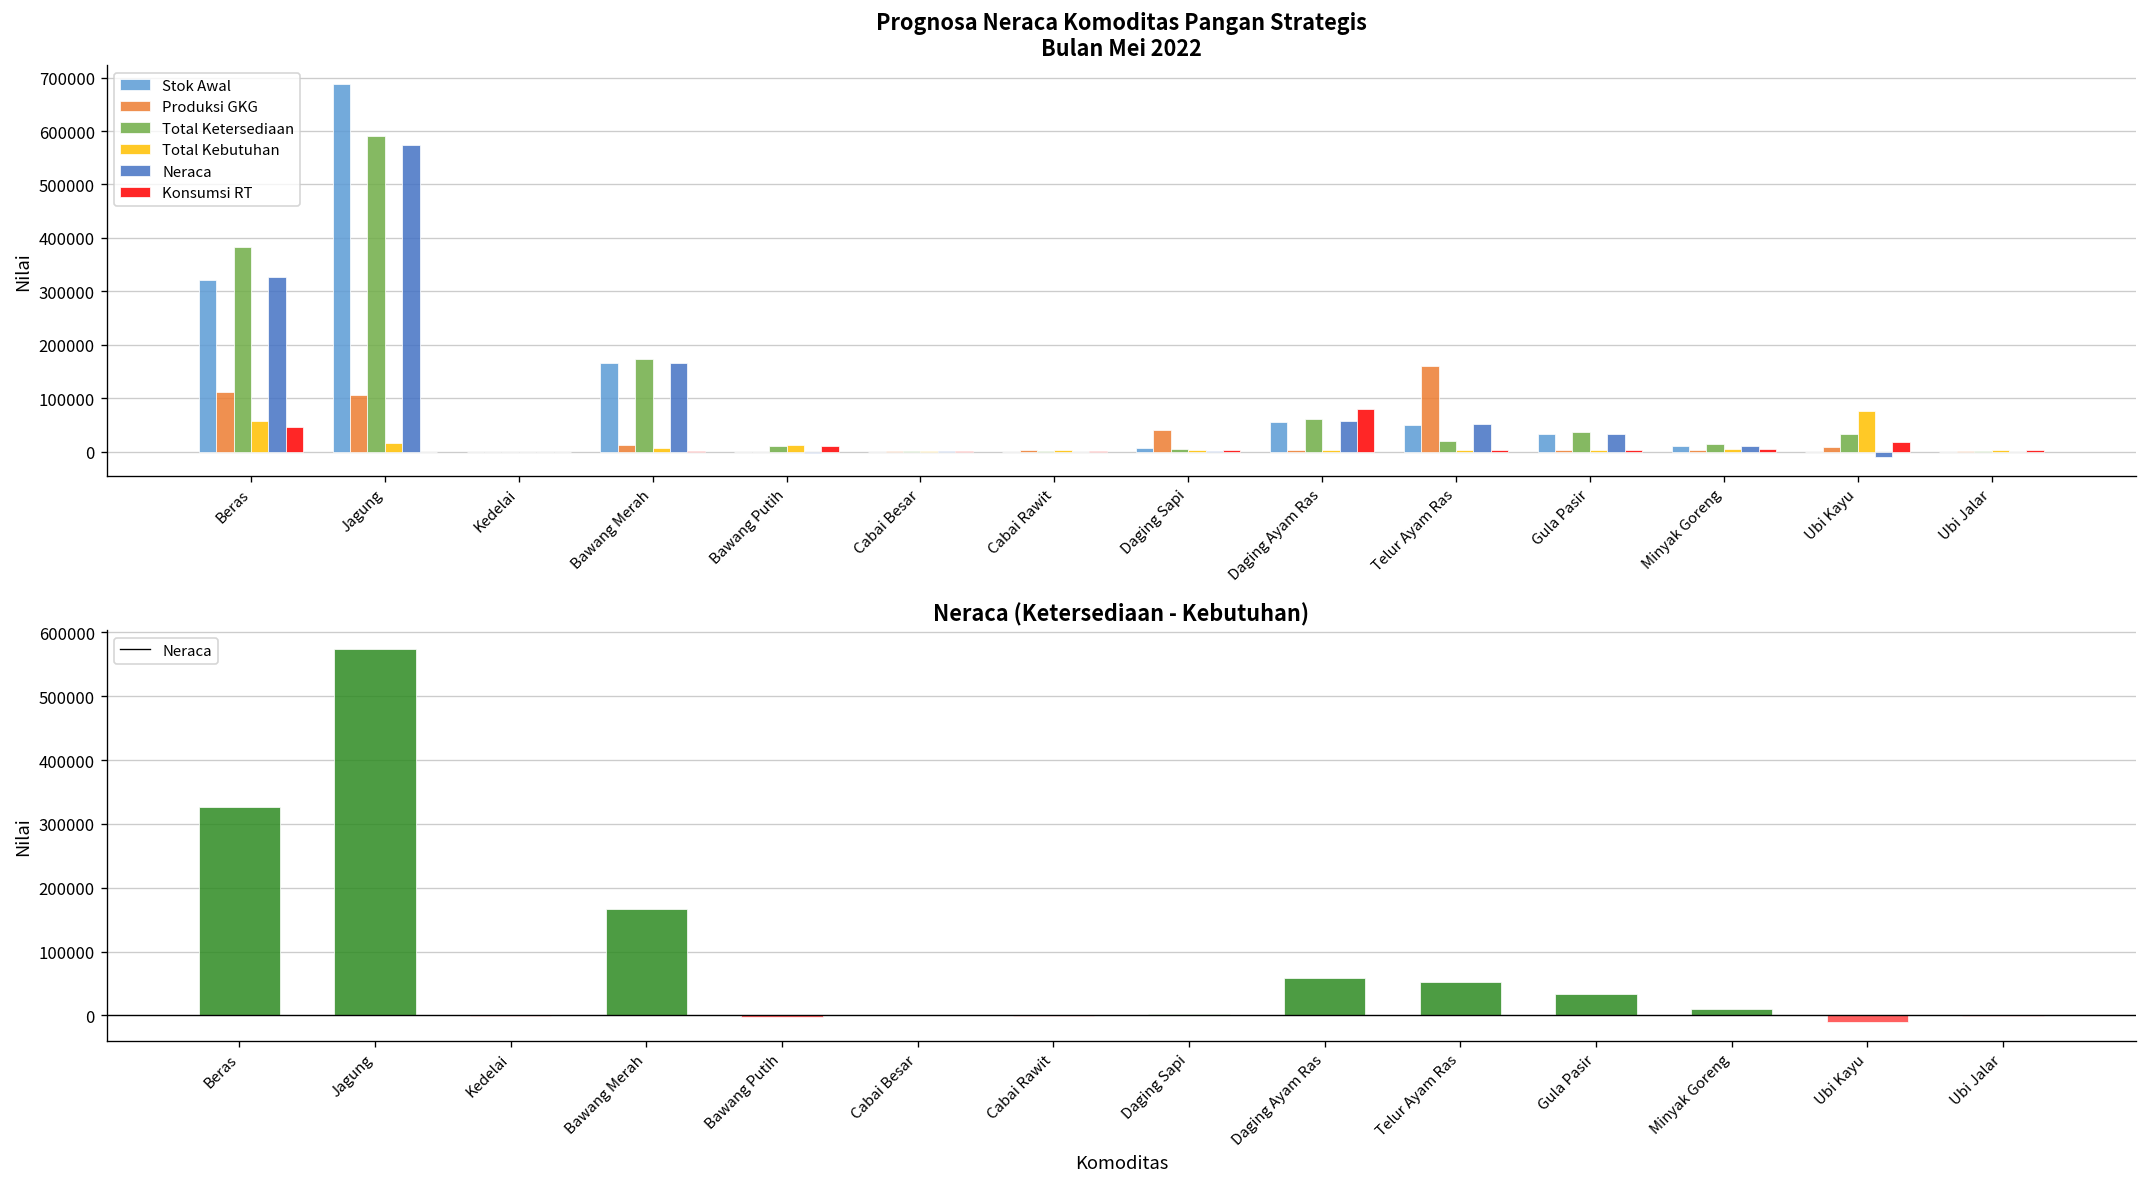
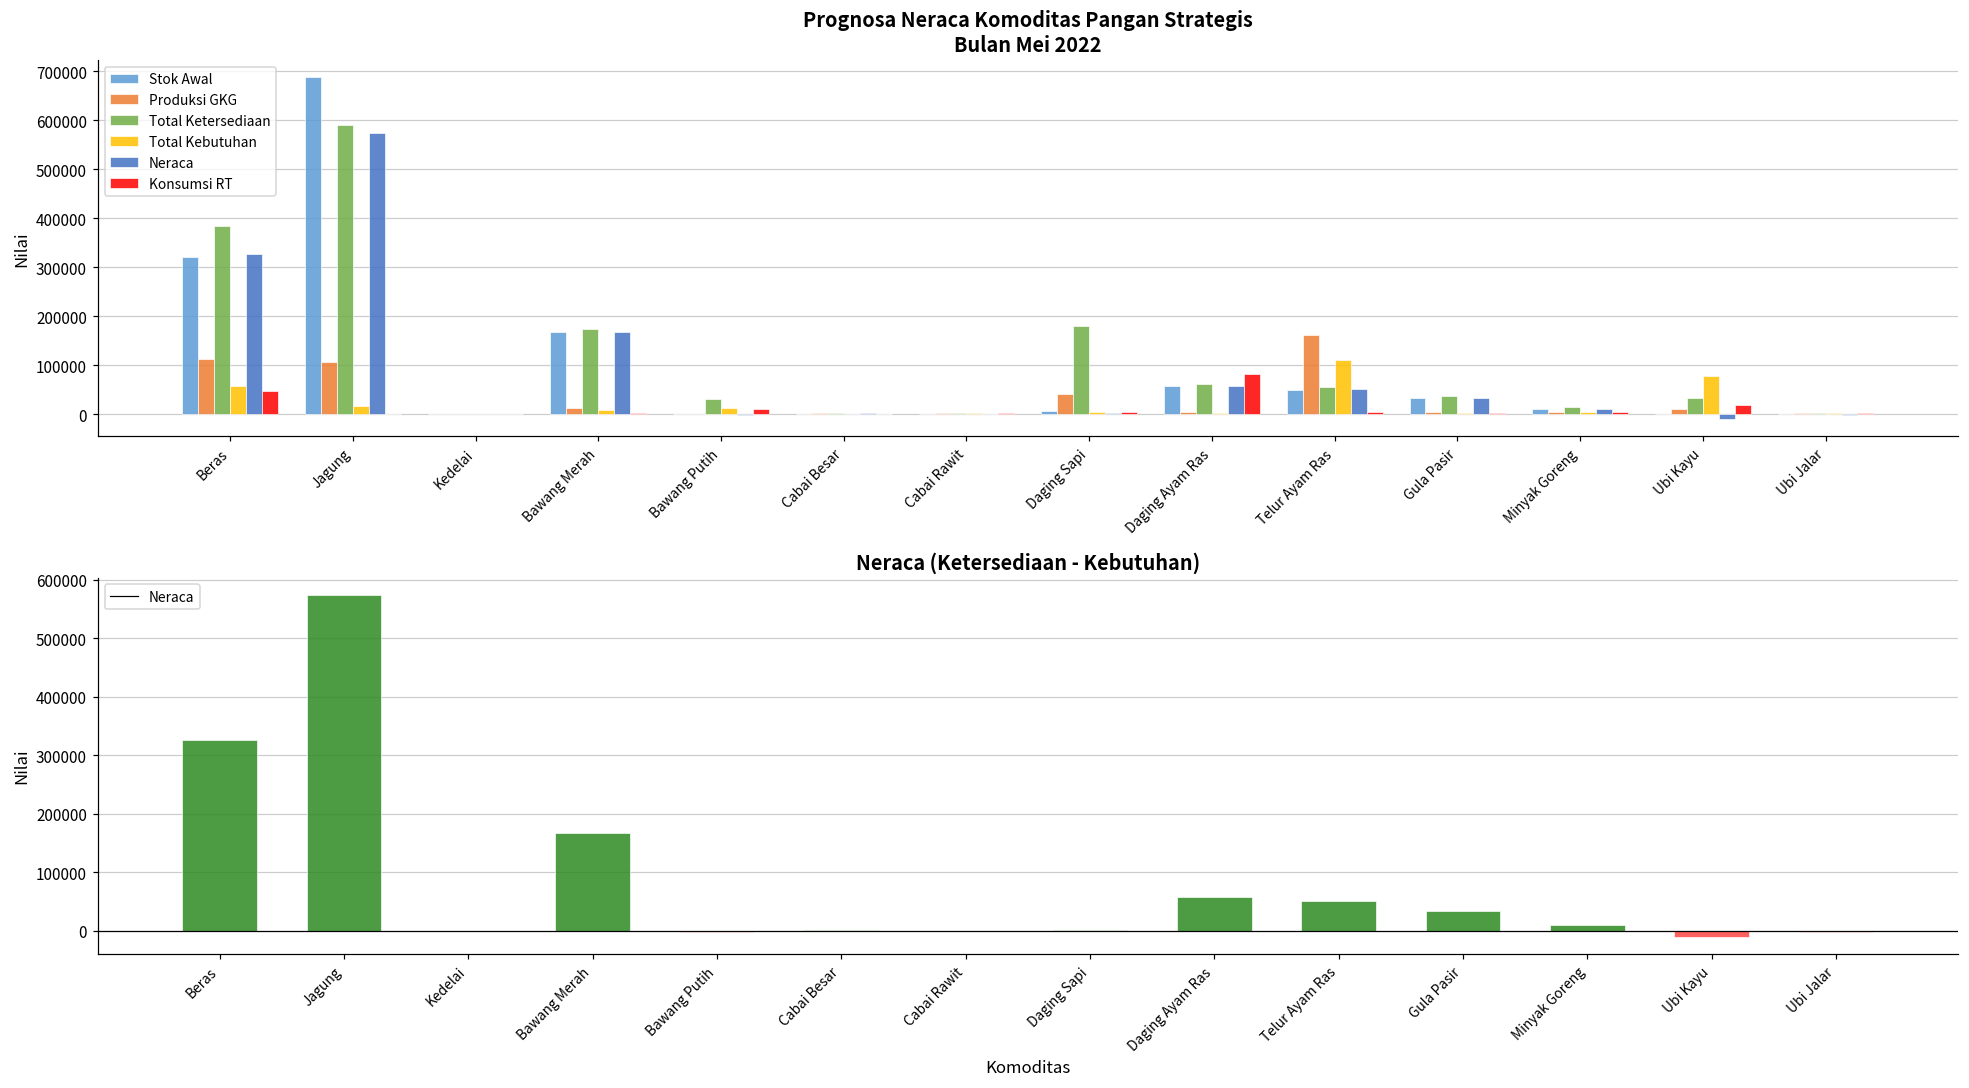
  {
    "Prognosa Neraca Komoditas Pangan Strategis Bulan Mei 2022": {
      "Produksi GKG": {
        "Beras": 110000,
        "Jagung": 110000,
        "Bawang Merah": 10000,
        "Daging Sapi": 40000,
        "Telur Ayam Ras": 160000,
        "Ubi Kayu": 10000
      },
      "Total Ketersediaan": {
        "Beras": 380000,
        "Jagung": 590000,
        "Bawang Merah": 170000,
-       "Bawang Putih": 10000,
-       "Daging Sapi": 10000,
+       "Bawang Putih": 30000,
+       "Daging Sapi": 180000,
        "Daging Ayam Ras": 60000,
-       "Telur Ayam Ras": 20000,
+       "Telur Ayam Ras": 50000,
        "Gula Pasir": 40000,
        "Minyak Goreng": 10000,
        "Ubi Kayu": 30000
      },
      "Total Kebutuhan": {
        "Beras": 60000,
        "Jagung": 20000,
        "Bawang Merah": 10000,
        "Bawang Putih": 10000,
-       "Telur Ayam Ras": 0,
+       "Telur Ayam Ras": 110000,
        "Ubi Kayu": 80000
      },
      "Konsumsi RT": {
        "Beras": 50000,
        "Bawang Putih": 10000,
        "Daging Ayam Ras": 80000,
        "Ubi Kayu": 20000
      }
    },
    "Neraca (Ketersediaan - Kebutuhan)": {
      "Beras": 330000,
      "Jagung": 570000,
      "Bawang Merah": 170000,
      "Daging Ayam Ras": 60000,
      "Telur Ayam Ras": 50000,
      "Gula Pasir": 30000,
      "Minyak Goreng": 10000,
      "Ubi Kayu": -10000
    }
  }
